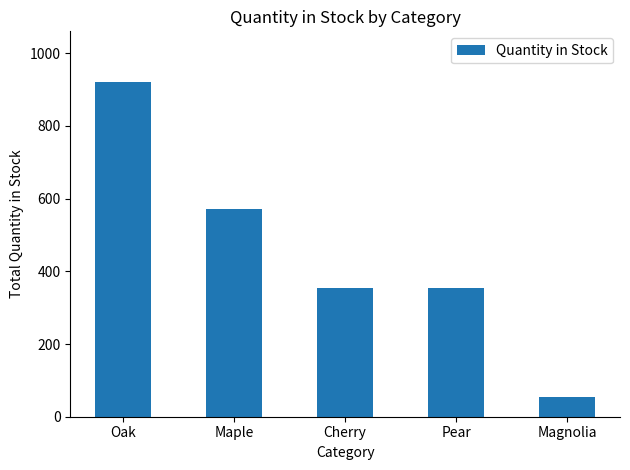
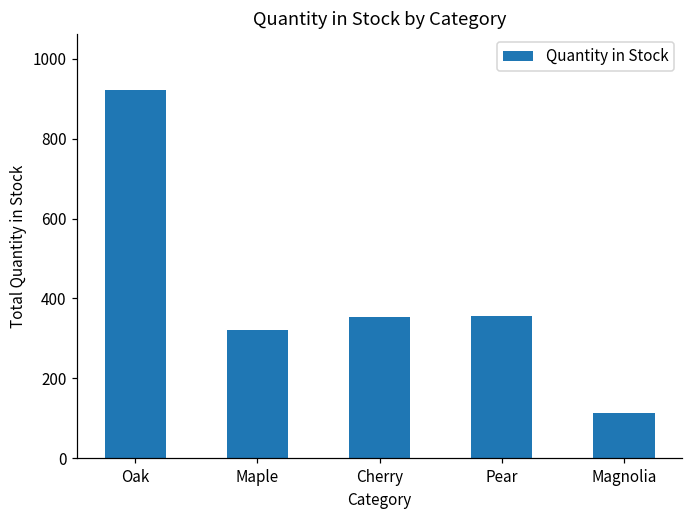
  {
    "Oak": 920,
-   "Maple": 570,
+   "Maple": 320,
    "Cherry": 350,
    "Pear": 360,
-   "Magnolia": 50
+   "Magnolia": 110
  }
